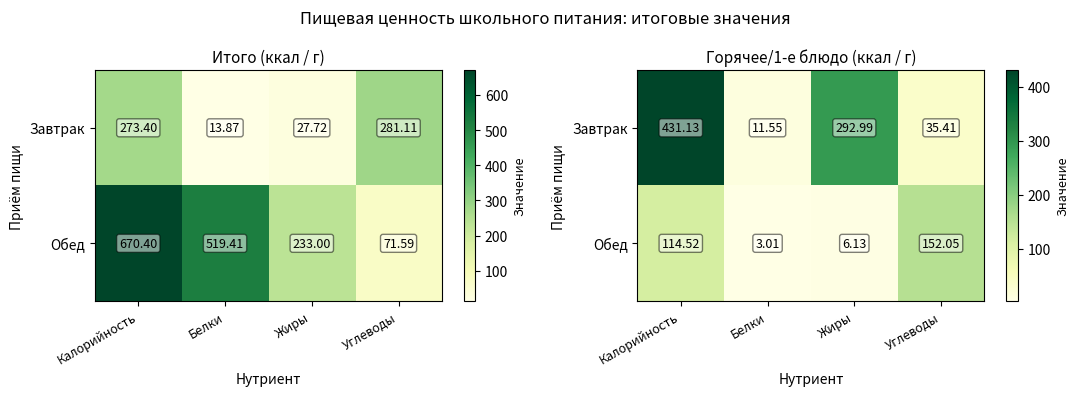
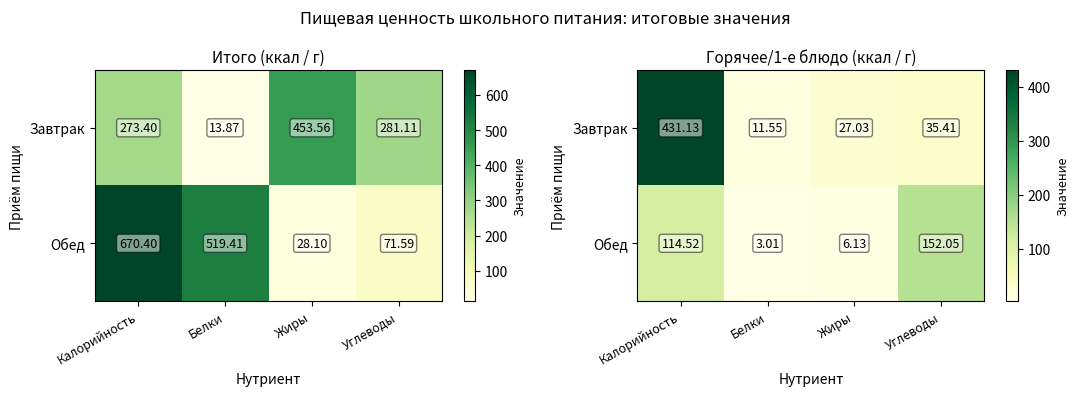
  {
    "Итого (ккал / г)": {
      "Завтрак": {
-       "Жиры": 27.72
+       "Жиры": 453.56
      },
      "Обед": {
-       "Жиры": 233.00
+       "Жиры": 28.10
      }
    },
    "Горячее/1-е блюдо (ккал / г)": {
      "Завтрак": {
-       "Жиры": 292.99
+       "Жиры": 27.03
      }
    }
  }
